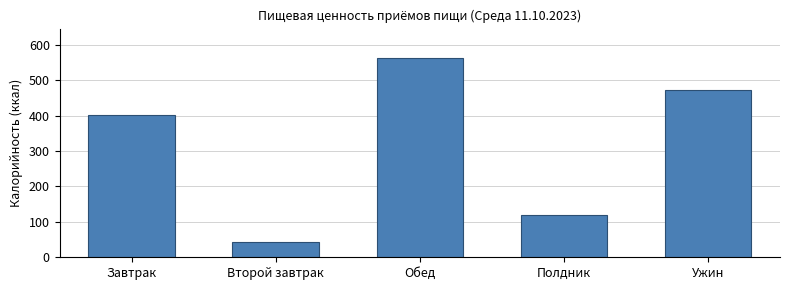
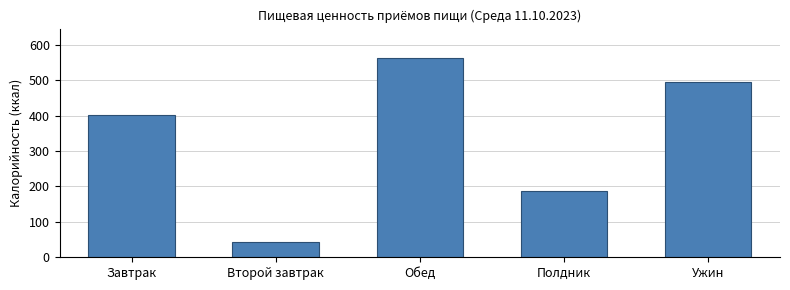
  {
    "Завтрак": 400,
    "Второй завтрак": 40,
    "Обед": 560,
-   "Полдник": 120,
-   "Ужин": 470
+   "Полдник": 190,
+   "Ужин": 490
  }
